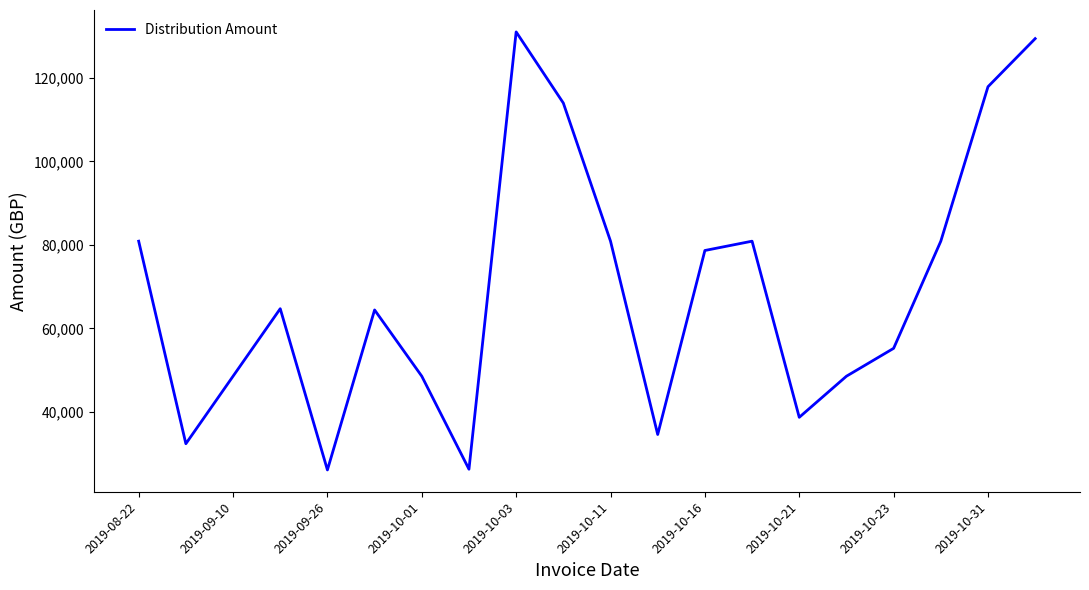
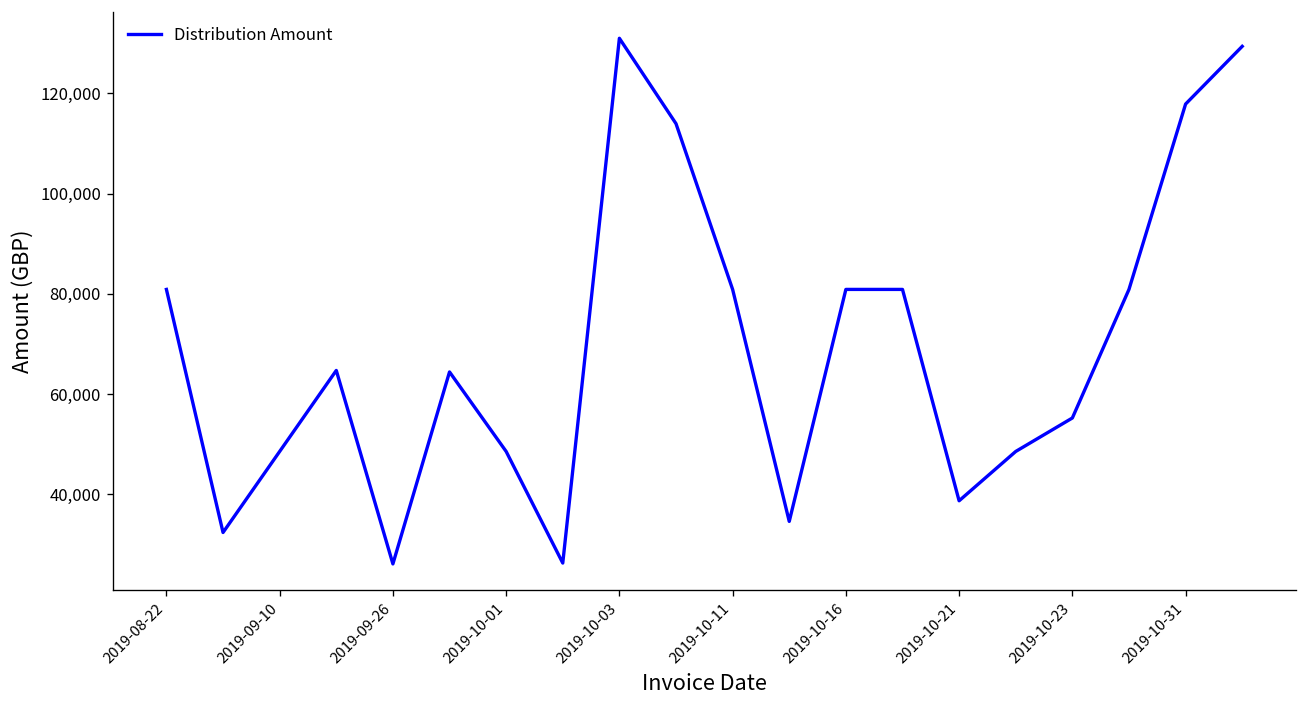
  {
    "2019-08-22": "81,000",
    "2019-09-10": "49,000",
    "2019-09-26": "26,000",
    "2019-10-01": "49,000",
    "2019-10-03": "131,000",
    "2019-10-11": "81,000",
-   "2019-10-16": "79,000",
+   "2019-10-16": "81,000",
    "2019-10-21": "39,000",
    "2019-10-23": "55,000",
    "2019-10-31": "118,000"
  }
